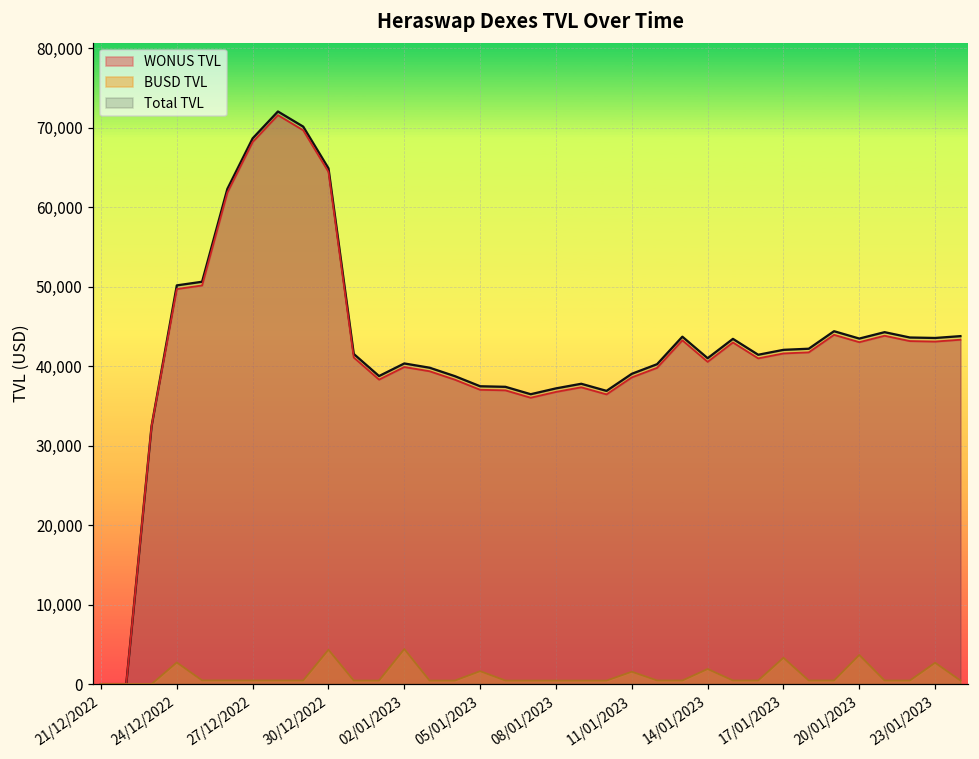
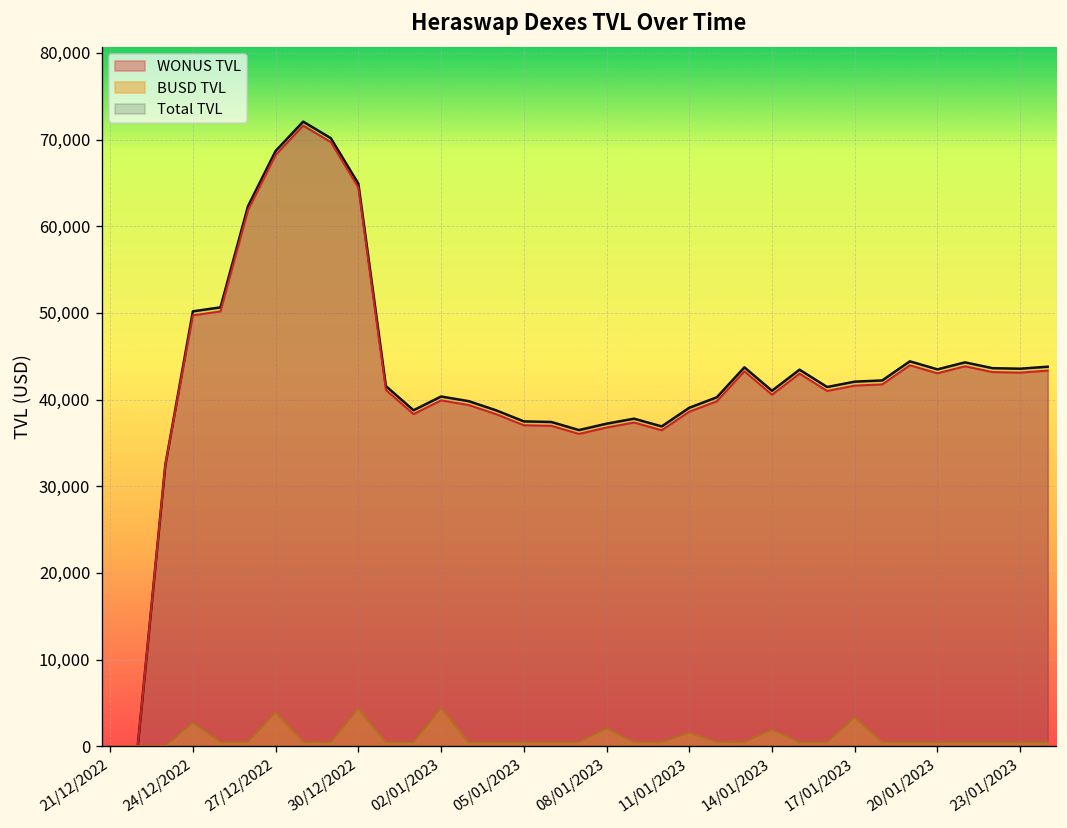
  {
    "WONUS TVL": {
      "24/12/2022": "50,000",
      "27/12/2022": "68,000",
      "30/12/2022": "64,000",
      "02/01/2023": "40,000",
      "05/01/2023": "37,000",
      "08/01/2023": "37,000",
      "11/01/2023": "39,000",
      "14/01/2023": "41,000",
      "17/01/2023": "42,000",
      "20/01/2023": "43,000",
      "23/01/2023": "43,000"
    },
    "BUSD TVL": {
      "24/12/2022": "3,000",
-     "27/12/2022": "0",
+     "27/12/2022": "4,000",
      "30/12/2022": "4,000",
      "02/01/2023": "4,000",
-     "05/01/2023": "2,000",
-     "08/01/2023": "0",
+     "05/01/2023": "0",
+     "08/01/2023": "2,000",
      "11/01/2023": "2,000",
      "14/01/2023": "2,000",
      "17/01/2023": "3,000",
-     "20/01/2023": "4,000",
-     "23/01/2023": "3,000"
+     "20/01/2023": "0",
+     "23/01/2023": "0"
    },
    "Total TVL": {
      "24/12/2022": "50,000",
      "27/12/2022": "69,000",
      "30/12/2022": "65,000",
      "02/01/2023": "40,000",
      "05/01/2023": "37,000",
      "08/01/2023": "37,000",
      "11/01/2023": "39,000",
      "14/01/2023": "41,000",
      "17/01/2023": "42,000",
      "20/01/2023": "43,000",
      "23/01/2023": "44,000"
    }
  }
